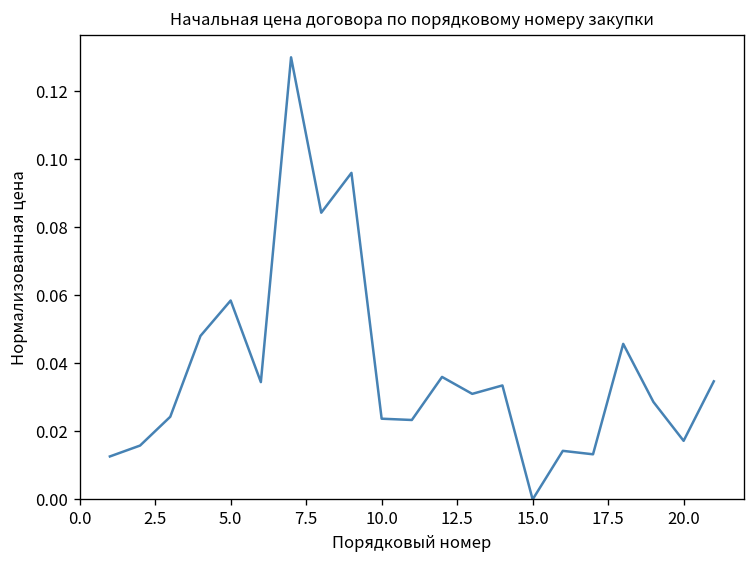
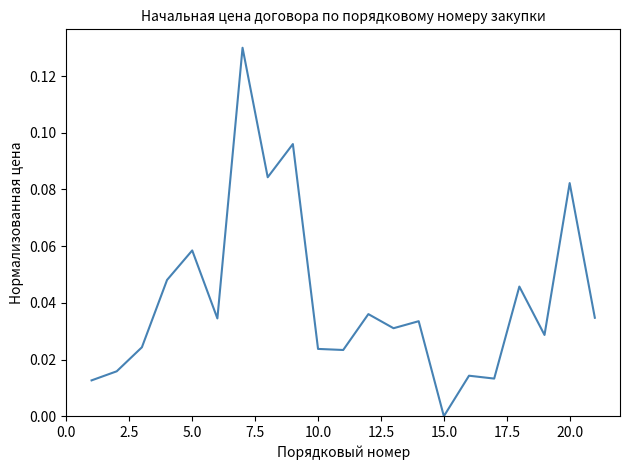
  {
    "5.0": 0.058,
    "10.0": 0.024,
    "15.0": 0.000,
-   "20.0": 0.017
+   "20.0": 0.082
  }
